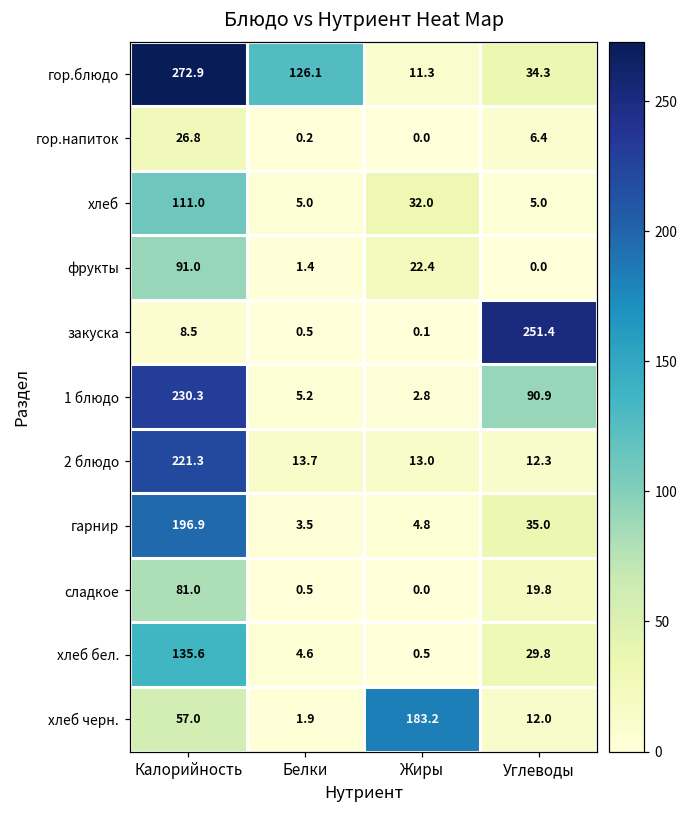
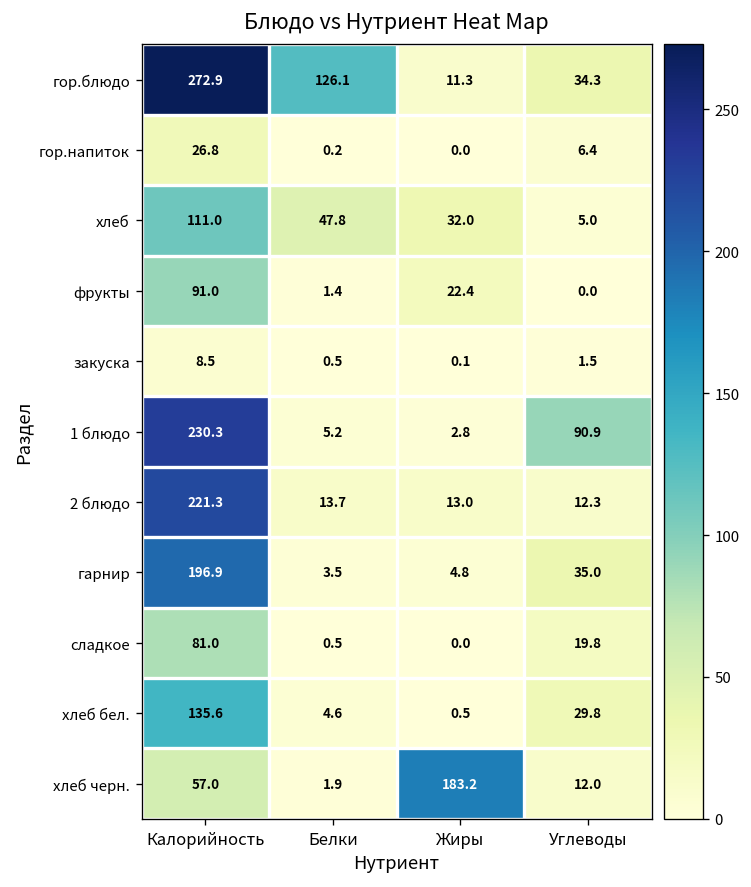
  {
    "гор.блюдо": {
      "Калорийность": 272.9,
      "Белки": 126.1,
      "Жиры": 11.3,
      "Углеводы": 34.3
    },
    "гор.напиток": {
      "Калорийность": 26.8,
      "Белки": 0.2,
      "Жиры": 0.0,
      "Углеводы": 6.4
    },
    "хлеб": {
      "Калорийность": 111.0,
-     "Белки": 5.0,
+     "Белки": 47.8,
      "Жиры": 32.0,
      "Углеводы": 5.0
    },
    "фрукты": {
      "Калорийность": 91.0,
      "Белки": 1.4,
      "Жиры": 22.4,
      "Углеводы": 0.0
    },
    "закуска": {
      "Калорийность": 8.5,
      "Белки": 0.5,
      "Жиры": 0.1,
-     "Углеводы": 251.4
+     "Углеводы": 1.5
    },
    "1 блюдо": {
      "Калорийность": 230.3,
      "Белки": 5.2,
      "Жиры": 2.8,
      "Углеводы": 90.9
    },
    "2 блюдо": {
      "Калорийность": 221.3,
      "Белки": 13.7,
      "Жиры": 13.0,
      "Углеводы": 12.3
    },
    "гарнир": {
      "Калорийность": 196.9,
      "Белки": 3.5,
      "Жиры": 4.8,
      "Углеводы": 35.0
    },
    "сладкое": {
      "Калорийность": 81.0,
      "Белки": 0.5,
      "Жиры": 0.0,
      "Углеводы": 19.8
    },
    "хлеб бел.": {
      "Калорийность": 135.6,
      "Белки": 4.6,
      "Жиры": 0.5,
      "Углеводы": 29.8
    },
    "хлеб черн.": {
      "Калорийность": 57.0,
      "Белки": 1.9,
      "Жиры": 183.2,
      "Углеводы": 12.0
    }
  }
